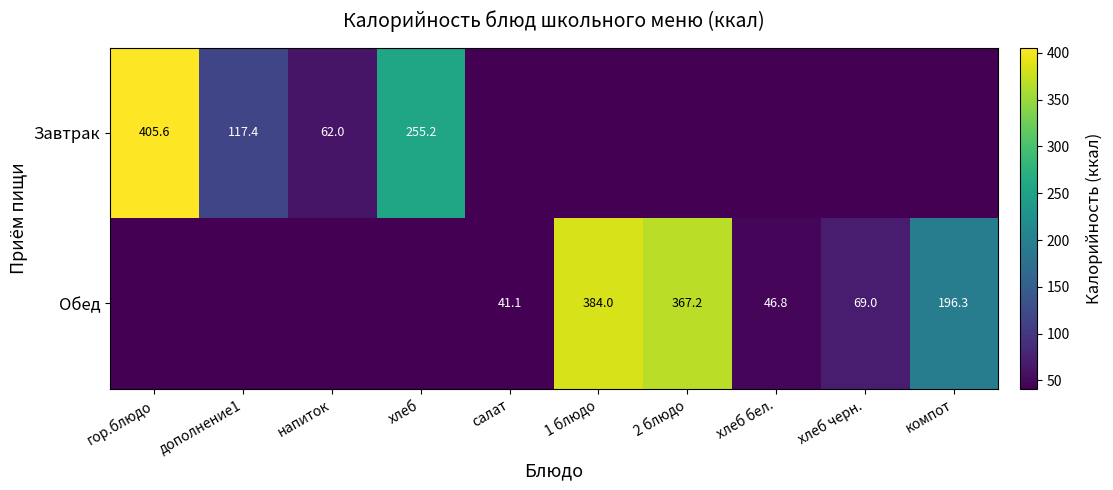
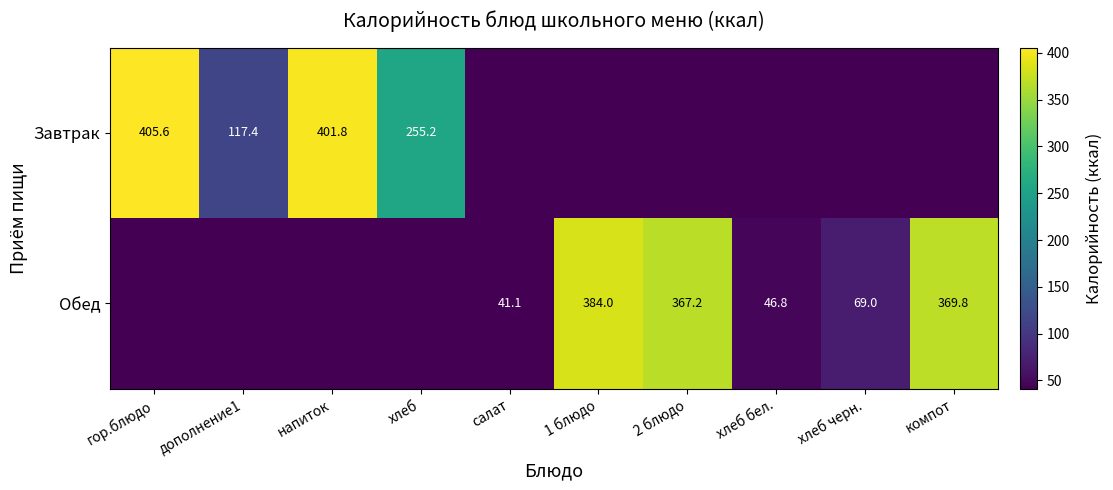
  {
    "Завтрак": {
      "гор.блюдо": 405.6,
      "дополнение1": 117.4,
-     "напиток": 62.0,
+     "напиток": 401.8,
      "хлеб": 255.2
    },
    "Обед": {
      "салат": 41.1,
      "1 блюдо": 384.0,
      "2 блюдо": 367.2,
      "хлеб бел.": 46.8,
      "хлеб черн.": 69.0,
-     "компот": 196.3
+     "компот": 369.8
    }
  }
